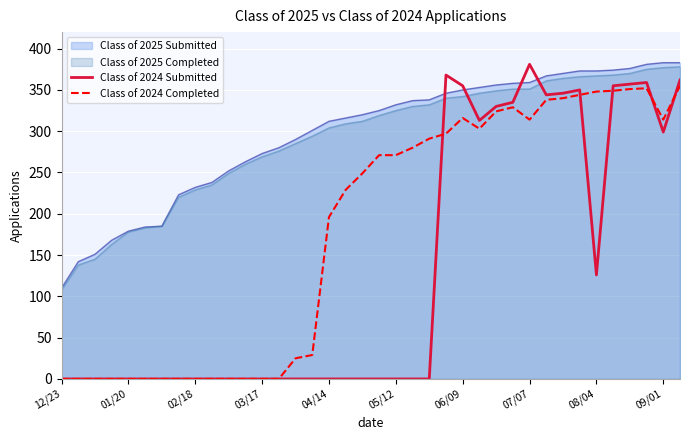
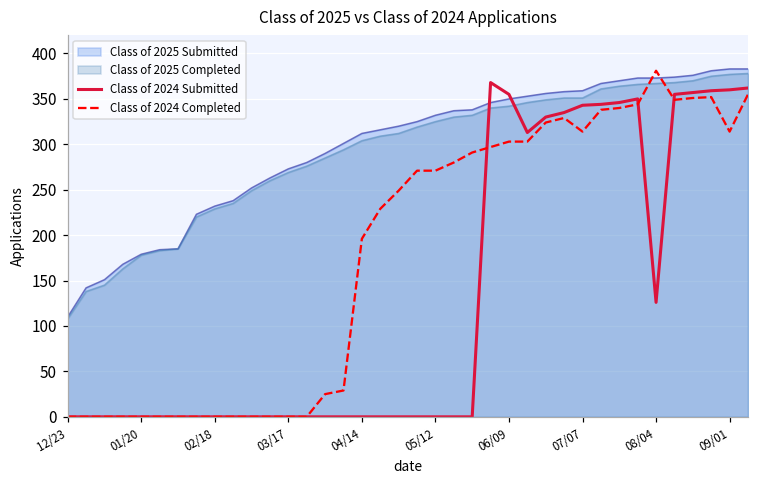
  {
    "Class of 2024 Submitted": {
      "04/14": 0,
      "05/12": 0,
      "06/09": 360,
-     "07/07": 380,
+     "07/07": 340,
      "08/04": 130,
-     "09/01": 300
+     "09/01": 360
    },
    "Class of 2024 Completed": {
      "04/14": 200,
      "05/12": 270,
-     "06/09": 320,
+     "06/09": 300,
      "07/07": 310,
-     "08/04": 350,
+     "08/04": 380,
      "09/01": 310
    }
  }
